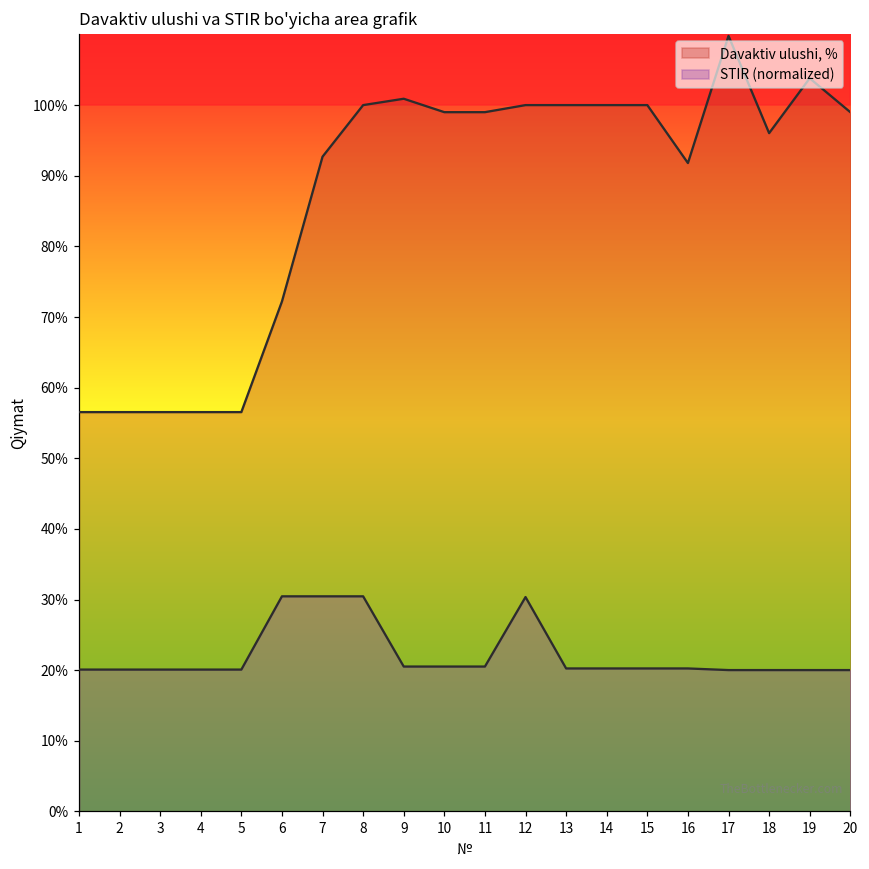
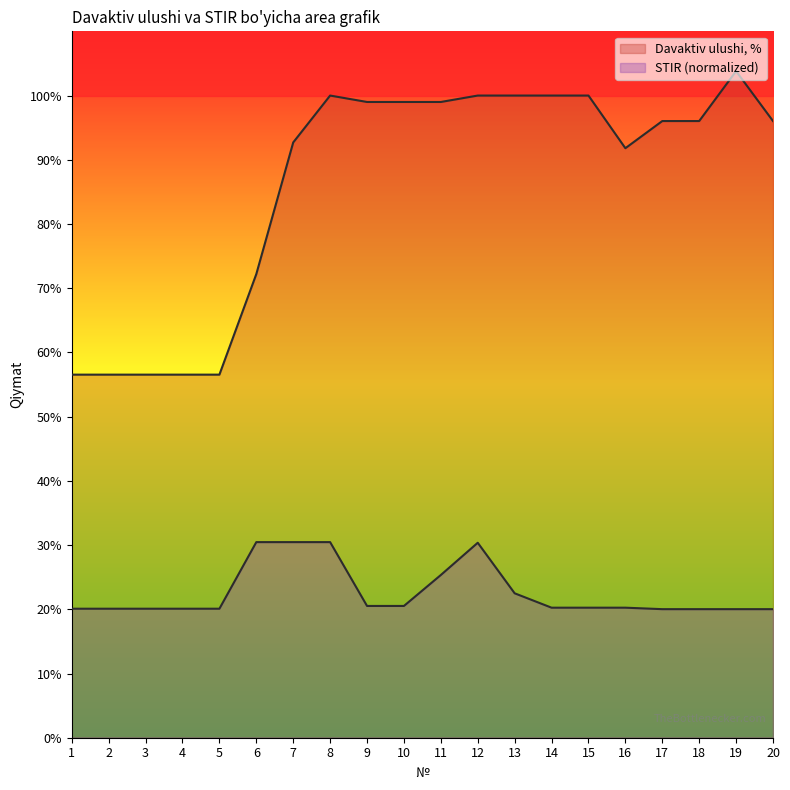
  {
    "Davaktiv ulushi, %": {
      "1": "57%",
      "2": "57%",
      "3": "57%",
      "4": "57%",
      "5": "57%",
      "6": "72%",
      "7": "93%",
      "8": "100%",
-     "9": "101%",
+     "9": "99%",
      "10": "99%",
      "11": "99%",
      "12": "100%",
      "13": "100%",
      "14": "100%",
      "15": "100%",
      "16": "92%",
-     "17": "110%",
+     "17": "96%",
      "18": "96%",
-     "20": "99%"
+     "20": "96%"
    },
    "STIR (normalized)": {
      "1": "20%",
      "2": "20%",
      "3": "20%",
      "4": "20%",
      "5": "20%",
      "6": "30%",
      "7": "30%",
      "8": "30%",
      "9": "21%",
      "10": "21%",
-     "11": "21%",
+     "11": "25%",
      "12": "30%",
-     "13": "20%",
+     "13": "22%",
      "14": "20%",
      "15": "20%",
      "16": "20%",
      "17": "20%",
      "18": "20%",
      "19": "20%",
      "20": "20%"
    }
  }
